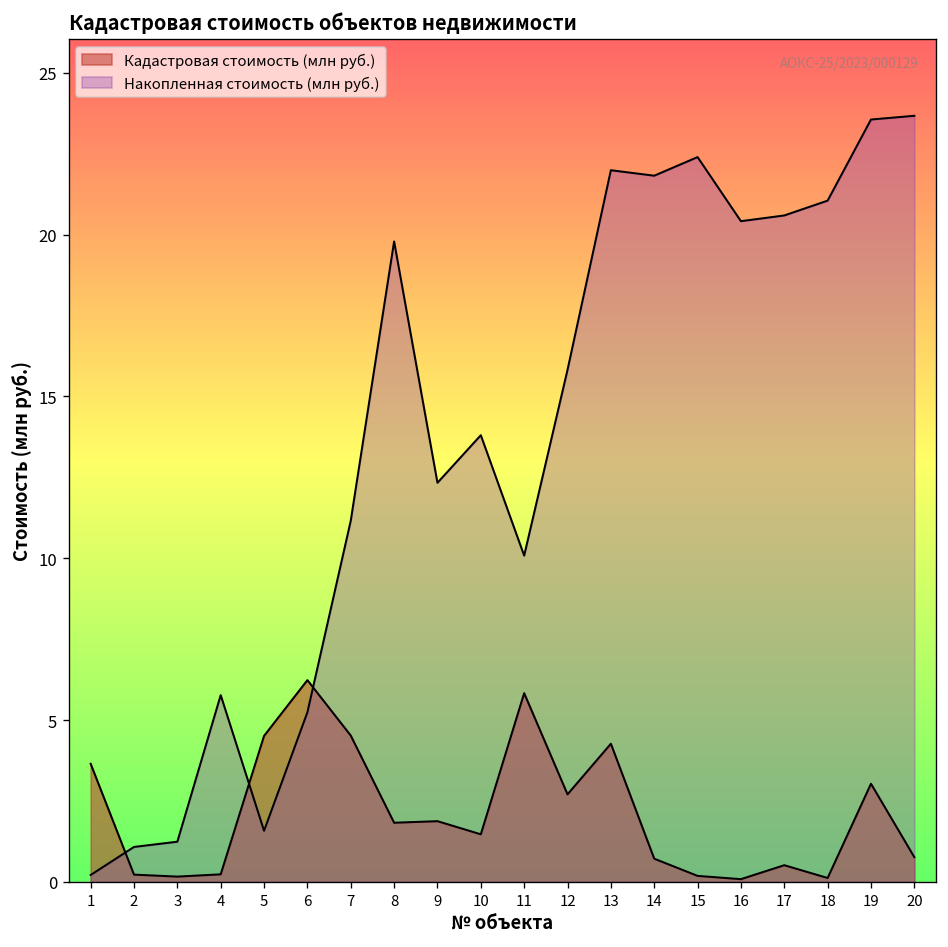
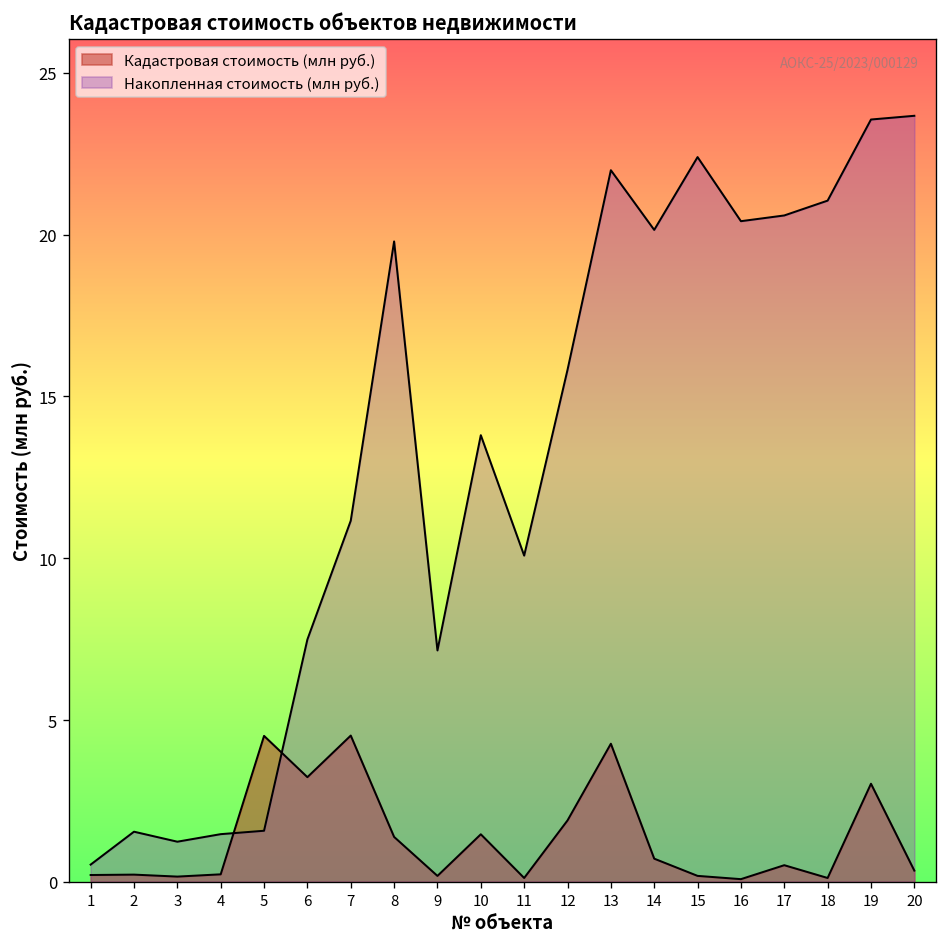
  {
    "Кадастровая стоимость (млн руб.)": {
-     "1": 3.6,
+     "1": 0.2,
      "2": 0.2,
      "3": 0.2,
      "4": 0.2,
      "5": 4.5,
-     "6": 6.2,
+     "6": 3.2,
      "7": 4.5,
-     "8": 1.8,
-     "9": 1.9,
+     "8": 1.4,
+     "9": 0.2,
      "10": 1.5,
-     "11": 5.8,
-     "12": 2.7,
+     "11": 0.1,
+     "12": 1.9,
      "13": 4.3,
      "14": 0.7,
      "15": 0.2,
      "16": 0.1,
      "17": 0.5,
      "18": 0.1,
      "19": 3.0,
-     "20": 0.8
+     "20": 0.3
    },
    "Накопленная стоимость (млн руб.)": {
-     "1": 0.2,
-     "2": 1.1,
+     "1": 0.5,
+     "2": 1.6,
      "3": 1.2,
-     "4": 5.8,
+     "4": 1.5,
      "5": 1.6,
-     "6": 5.2,
+     "6": 7.5,
      "7": 11.2,
      "8": 19.8,
-     "9": 12.3,
+     "9": 7.2,
      "10": 13.8,
      "11": 10.1,
      "12": 15.8,
      "13": 22.0,
-     "14": 21.8,
+     "14": 20.1,
      "15": 22.4,
      "16": 20.4,
      "17": 20.6,
      "18": 21.0,
      "19": 23.6,
      "20": 23.7
    }
  }
